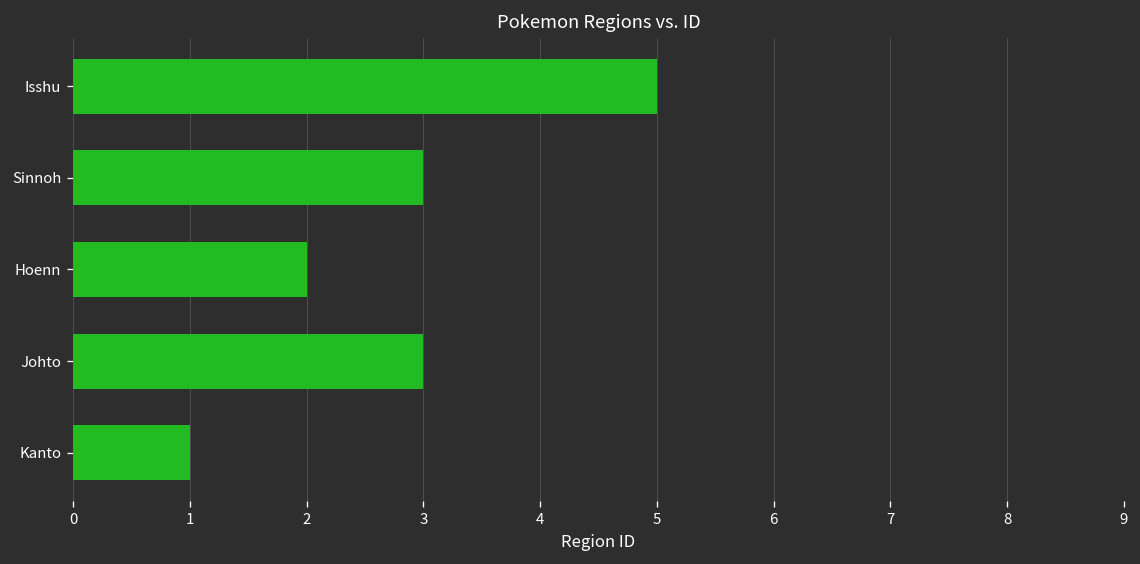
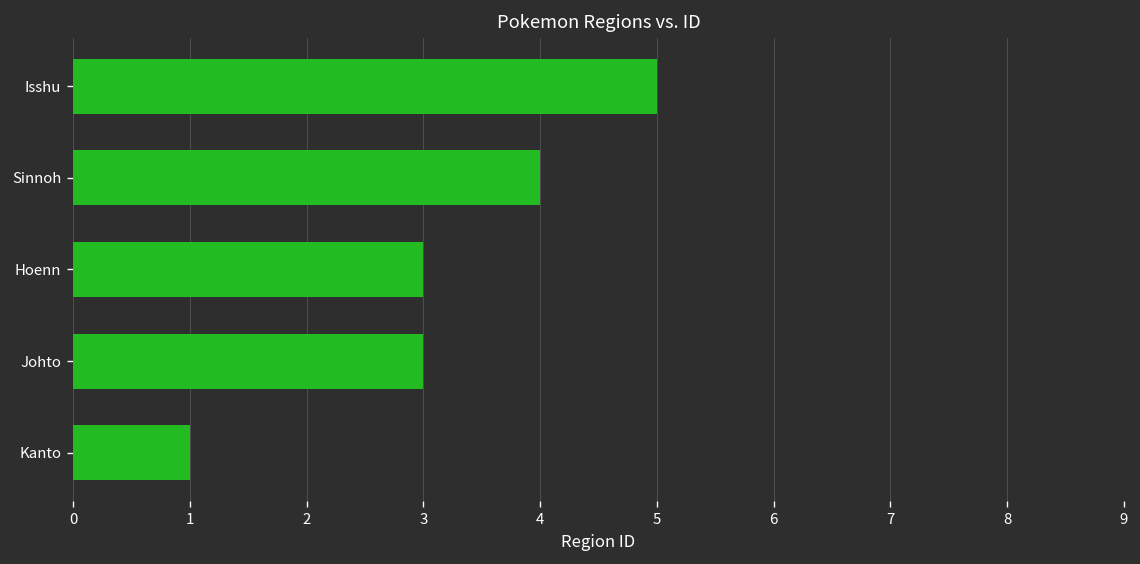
  {
    "Isshu": 5,
-   "Sinnoh": 3,
-   "Hoenn": 2,
+   "Sinnoh": 4,
+   "Hoenn": 3,
    "Johto": 3,
    "Kanto": 1
  }
